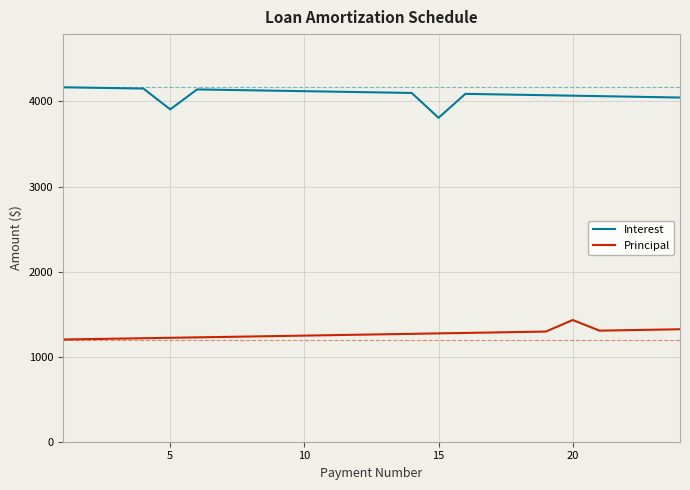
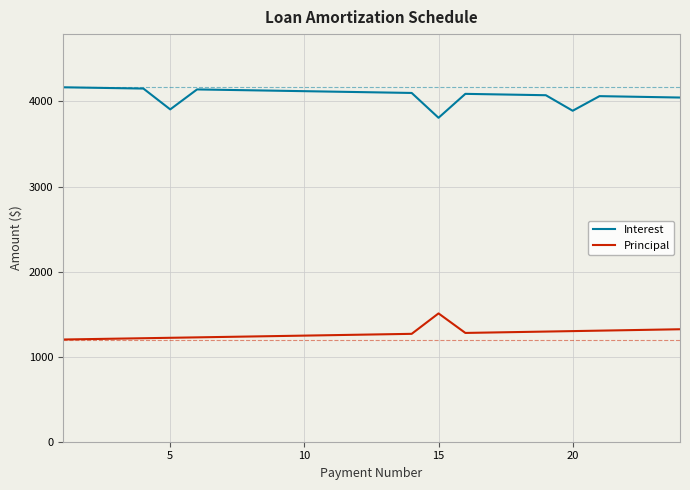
  {
    "Interest": {
      "5": 3900,
      "10": 4100,
      "15": 3800,
-     "20": 4100
+     "20": 3900
    },
    "Principal": {
      "5": 1200,
      "10": 1200,
-     "15": 1300,
-     "20": 1400
+     "15": 1500,
+     "20": 1300
    }
  }
